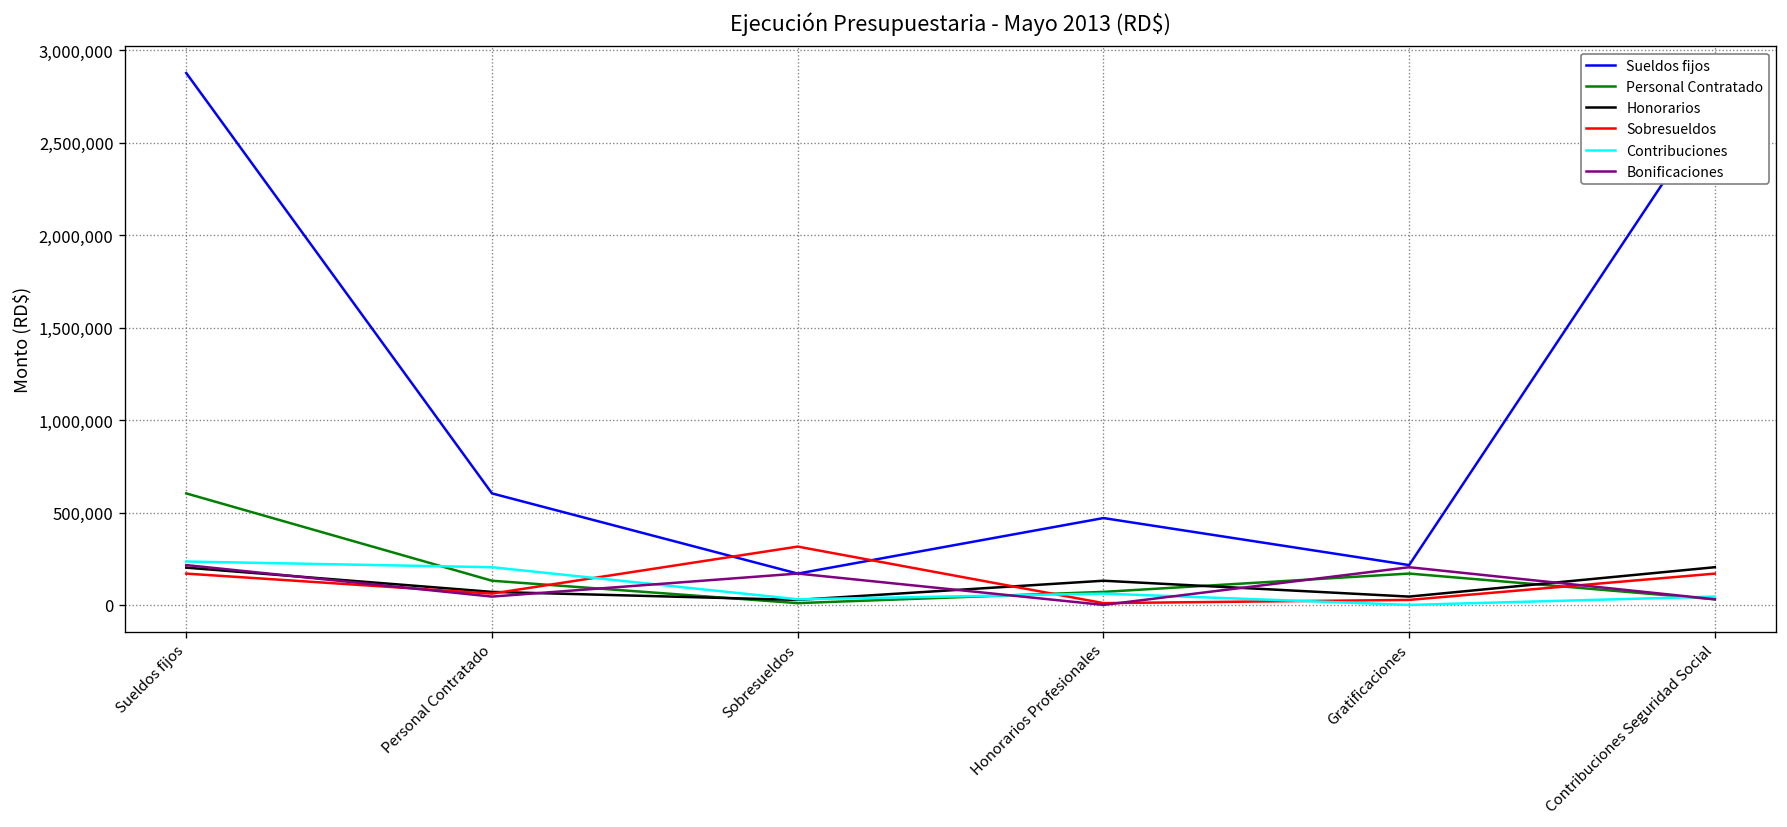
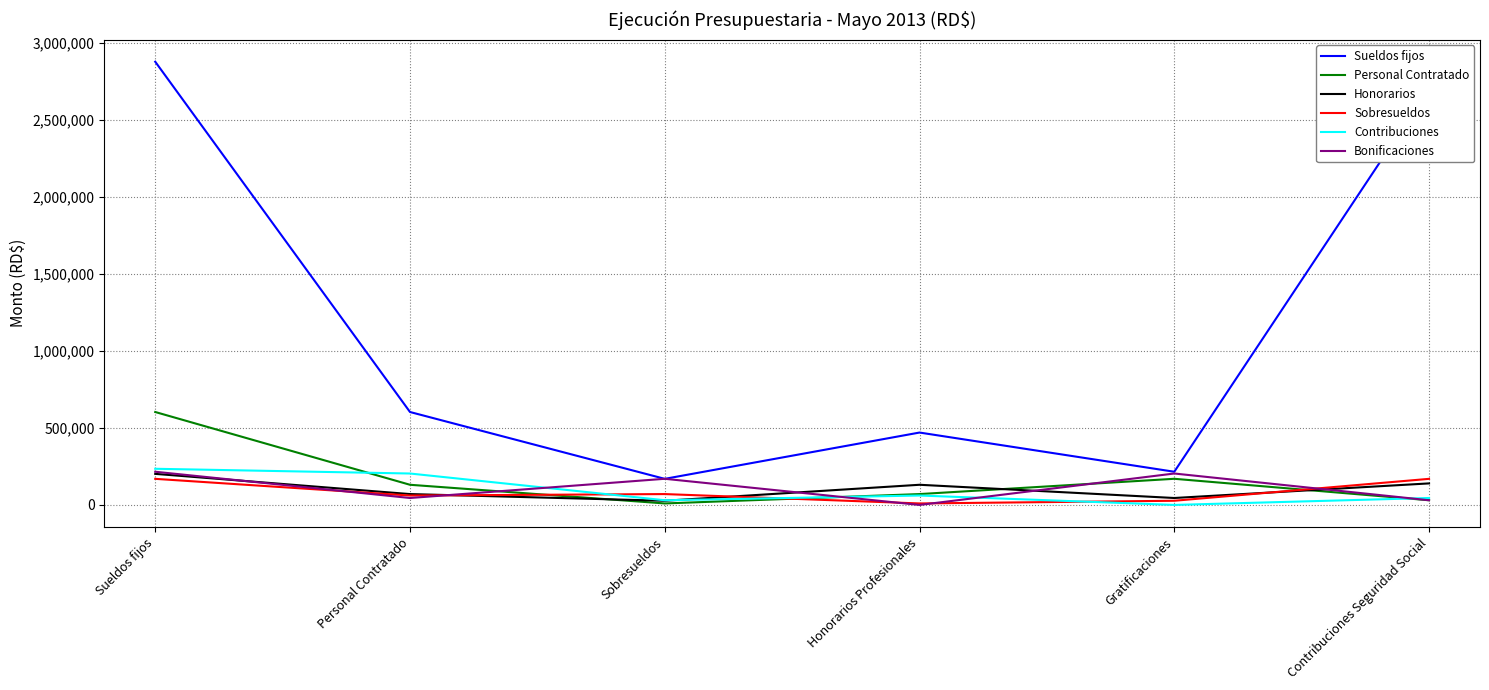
  {
    "Sueldos fijos": {
      "Sueldos fijos": "2,880,000",
      "Personal Contratado": "600,000",
      "Honorarios Profesionales": "470,000"
    },
    "Personal Contratado": {
      "Sueldos fijos": "600,000",
      "Personal Contratado": "130,000",
      "Sobresueldos": "10,000",
      "Gratificaciones": "170,000"
    },
    "Honorarios": {
      "Honorarios Profesionales": "130,000",
      "Gratificaciones": "50,000",
-     "Contribuciones Seguridad Social": "200,000"
+     "Contribuciones Seguridad Social": "140,000"
    },
    "Sobresueldos": {
      "Sueldos fijos": "170,000",
-     "Sobresueldos": "320,000",
+     "Sobresueldos": "70,000",
      "Gratificaciones": "30,000",
      "Contribuciones Seguridad Social": "170,000"
    },
    "Contribuciones": {
      "Sueldos fijos": "230,000",
      "Personal Contratado": "200,000",
      "Gratificaciones": "0"
    }
  }
